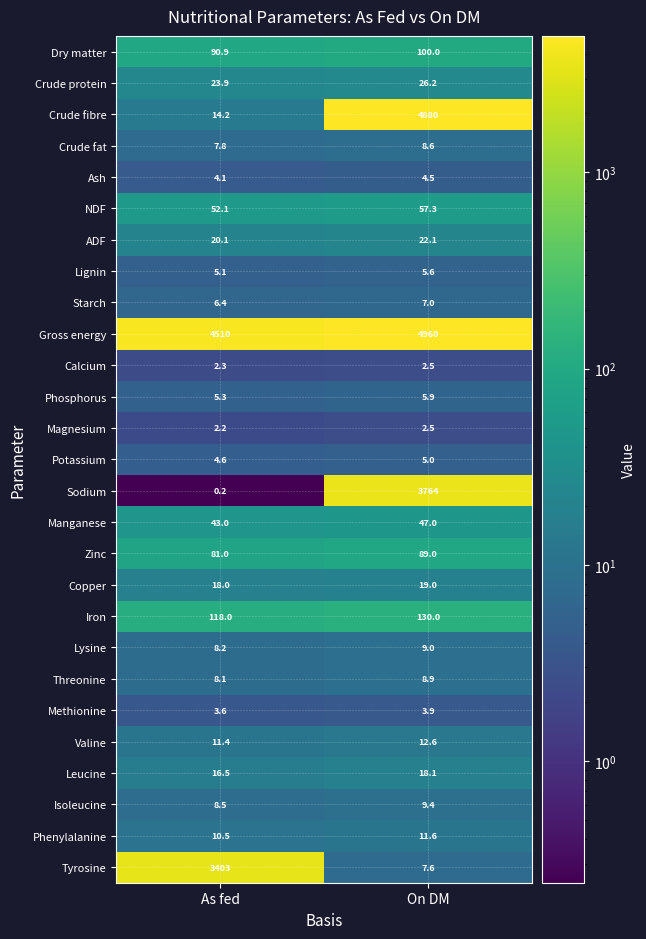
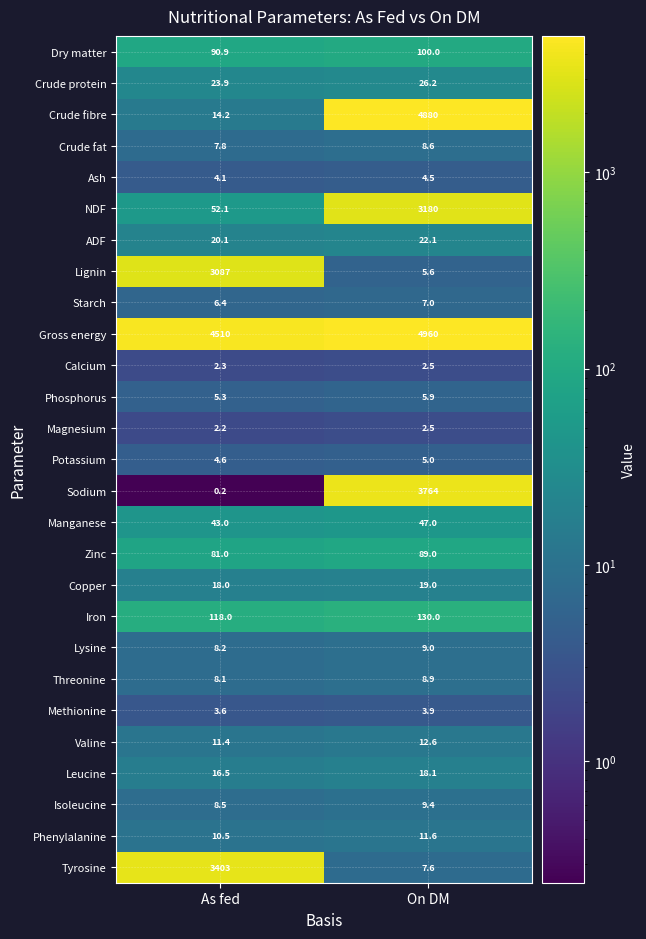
  {
    "Dry matter": {
      "As fed": 90.9,
      "On DM": 100.0
    },
    "Crude protein": {
      "As fed": 23.9,
      "On DM": 26.2
    },
    "Crude fibre": {
      "As fed": 14.2,
      "On DM": 4880
    },
    "Crude fat": {
      "As fed": 7.8,
      "On DM": 8.6
    },
    "Ash": {
      "As fed": 4.1,
      "On DM": 4.5
    },
    "NDF": {
      "As fed": 52.1,
-     "On DM": 57.3
+     "On DM": 3180
    },
    "ADF": {
      "As fed": 20.1,
      "On DM": 22.1
    },
    "Lignin": {
-     "As fed": 5.1,
+     "As fed": 3087,
      "On DM": 5.6
    },
    "Starch": {
      "As fed": 6.4,
      "On DM": 7.0
    },
    "Gross energy": {
      "As fed": 4510,
      "On DM": 4960
    },
    "Calcium": {
      "As fed": 2.3,
      "On DM": 2.5
    },
    "Phosphorus": {
      "As fed": 5.3,
      "On DM": 5.9
    },
    "Magnesium": {
      "As fed": 2.2,
      "On DM": 2.5
    },
    "Potassium": {
      "As fed": 4.6,
      "On DM": 5.0
    },
    "Sodium": {
      "As fed": 0.2,
      "On DM": 3764
    },
    "Manganese": {
      "As fed": 43.0,
      "On DM": 47.0
    },
    "Zinc": {
      "As fed": 81.0,
      "On DM": 89.0
    },
    "Copper": {
      "As fed": 18.0,
      "On DM": 19.0
    },
    "Iron": {
      "As fed": 118.0,
      "On DM": 130.0
    },
    "Lysine": {
      "As fed": 8.2,
      "On DM": 9.0
    },
    "Threonine": {
      "As fed": 8.1,
      "On DM": 8.9
    },
    "Methionine": {
      "As fed": 3.6,
      "On DM": 3.9
    },
    "Valine": {
      "As fed": 11.4,
      "On DM": 12.6
    },
    "Leucine": {
      "As fed": 16.5,
      "On DM": 18.1
    },
    "Isoleucine": {
      "As fed": 8.5,
      "On DM": 9.4
    },
    "Phenylalanine": {
      "As fed": 10.5,
      "On DM": 11.6
    },
    "Tyrosine": {
      "As fed": 3403,
      "On DM": 7.6
    }
  }
